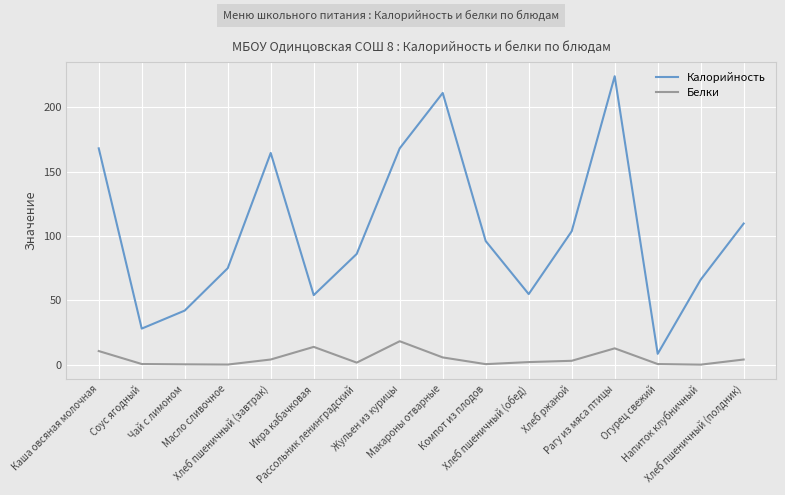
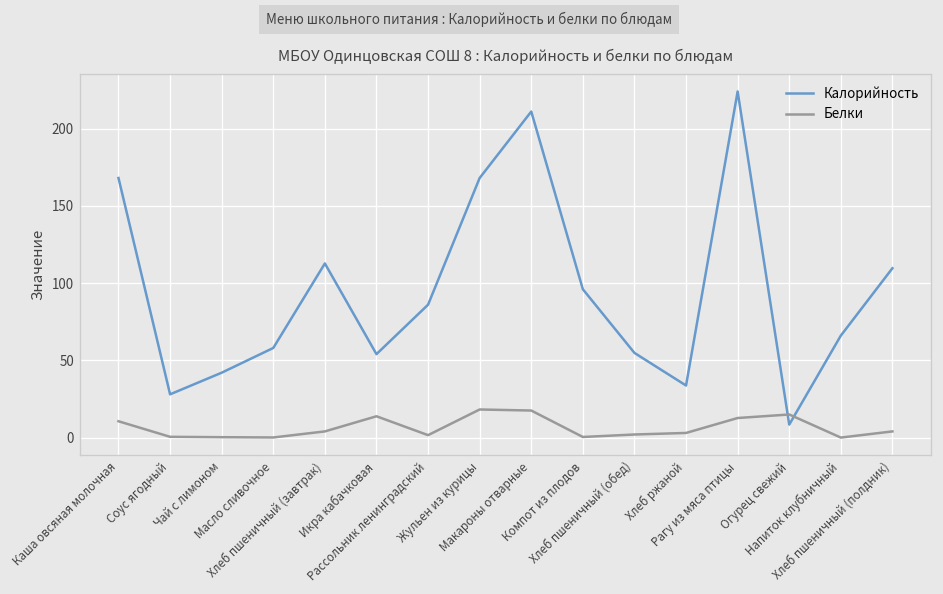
  {
    "Калорийность": {
      "Каша овсяная молочная": 168,
      "Соус ягодный": 28,
      "Чай с лимоном": 42,
-     "Масло сливочное": 75,
-     "Хлеб пшеничный (завтрак)": 164,
+     "Масло сливочное": 58,
+     "Хлеб пшеничный (завтрак)": 113,
      "Икра кабачковая": 54,
      "Рассольник ленинградский": 86,
      "Жульен из курицы": 168,
      "Макароны отварные": 211,
      "Компот из плодов": 96,
      "Хлеб пшеничный (обед)": 55,
-     "Хлеб ржаной": 104,
+     "Хлеб ржаной": 34,
      "Рагу из мяса птицы": 224,
      "Огурец свежий": 8,
      "Напиток клубничный": 66,
      "Хлеб пшеничный (полдник)": 110
    },
    "Белки": {
      "Каша овсяная молочная": 11,
      "Соус ягодный": 1,
      "Чай с лимоном": 0,
      "Масло сливочное": 0,
      "Хлеб пшеничный (завтрак)": 4,
      "Икра кабачковая": 14,
      "Рассольник ленинградский": 2,
      "Жульен из курицы": 18,
-     "Макароны отварные": 6,
+     "Макароны отварные": 18,
      "Компот из плодов": 0,
      "Хлеб пшеничный (обед)": 2,
      "Хлеб ржаной": 3,
      "Рагу из мяса птицы": 13,
-     "Огурец свежий": 0,
+     "Огурец свежий": 15,
      "Напиток клубничный": 0,
      "Хлеб пшеничный (полдник)": 4
    }
  }
